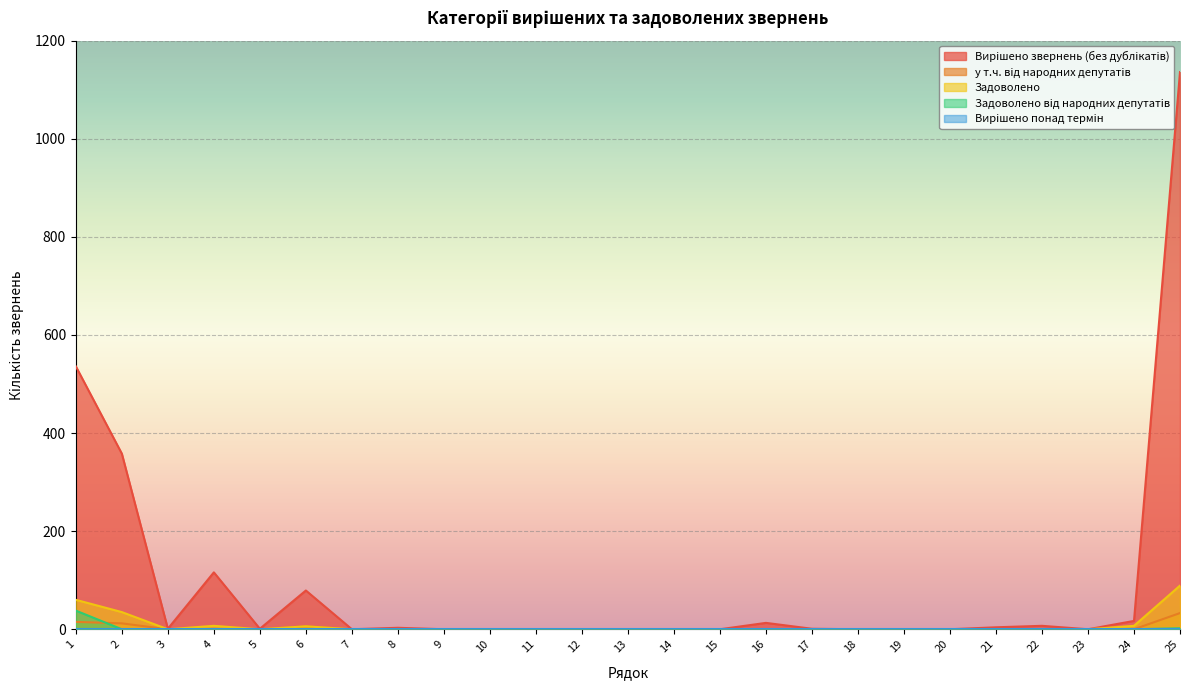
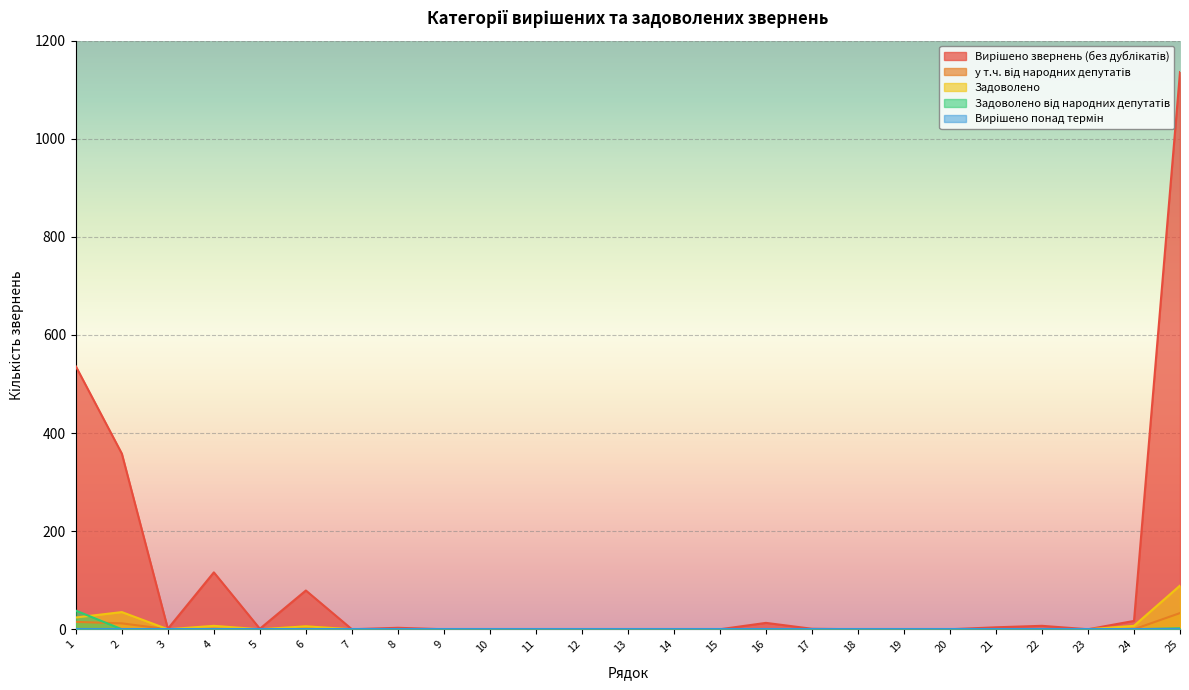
  {
    "Задоволено": {
-     "1": 60,
+     "1": 20,
      "2": 40,
      "4": 10,
      "24": 10,
      "25": 90
    },
    "Задоволено від народних депутатів": {
      "1": 40
    },
    "Вирішено понад термін": {
      "1": 0
    }
  }
